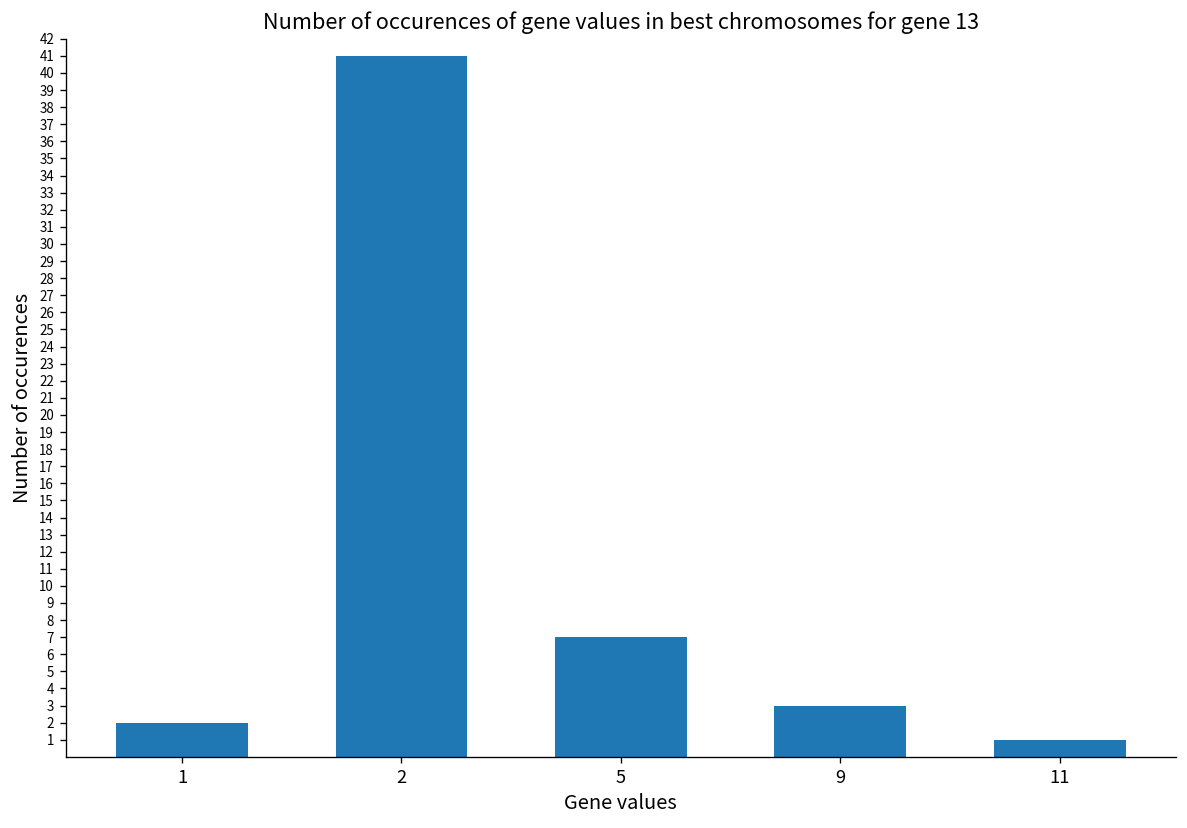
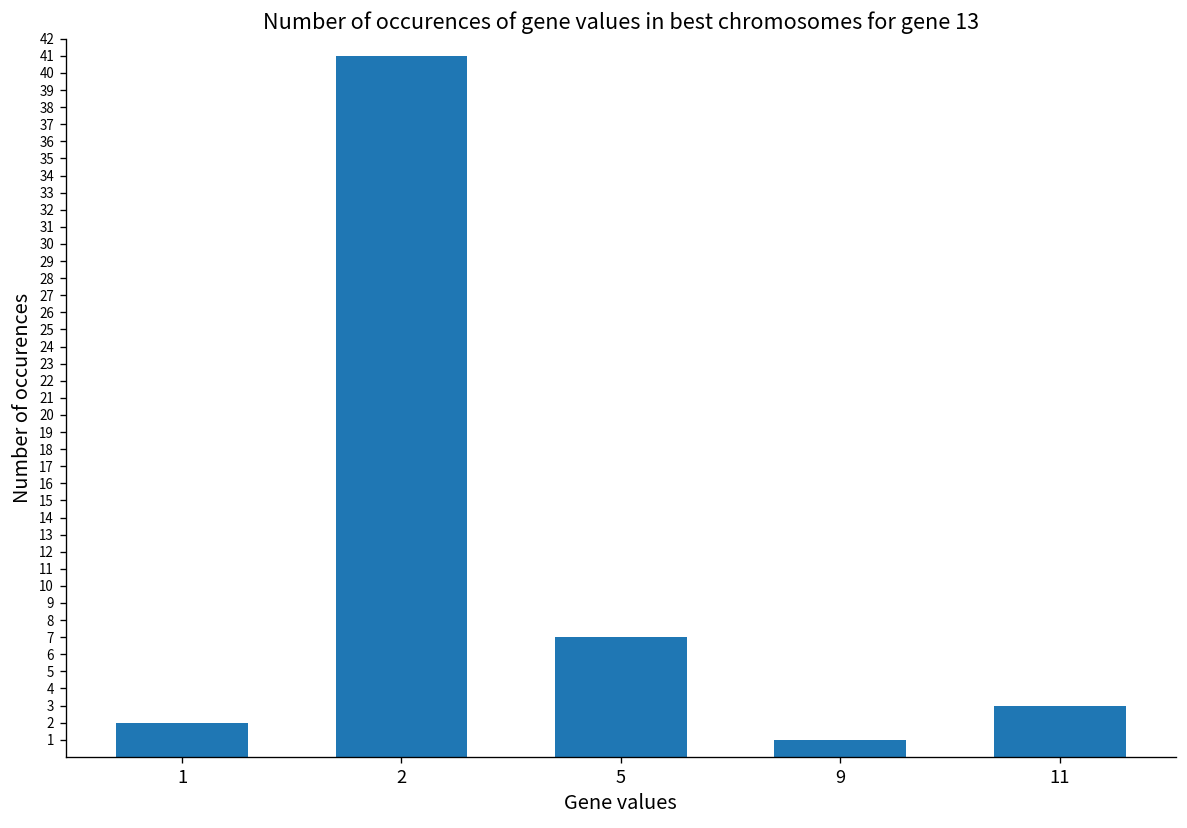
  {
    "1": 2,
    "2": 41,
    "5": 7,
-   "9": 3,
-   "11": 1
+   "9": 1,
+   "11": 3
  }
